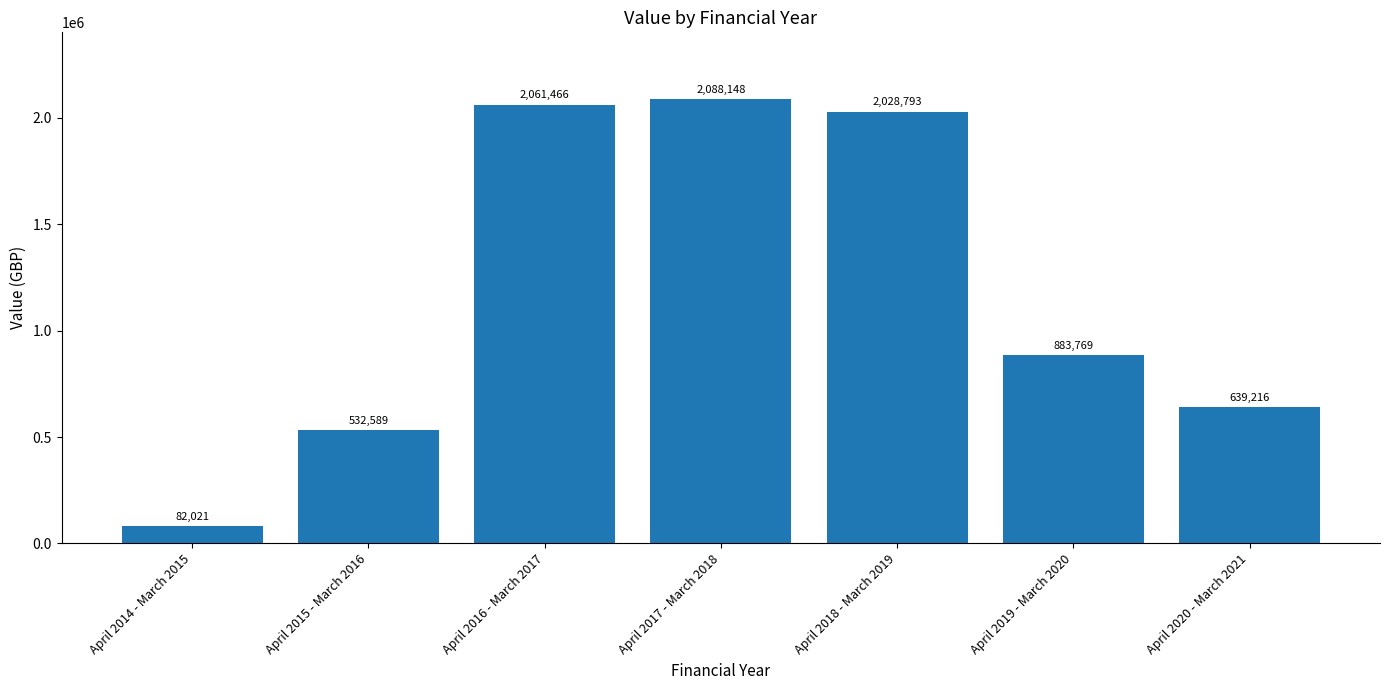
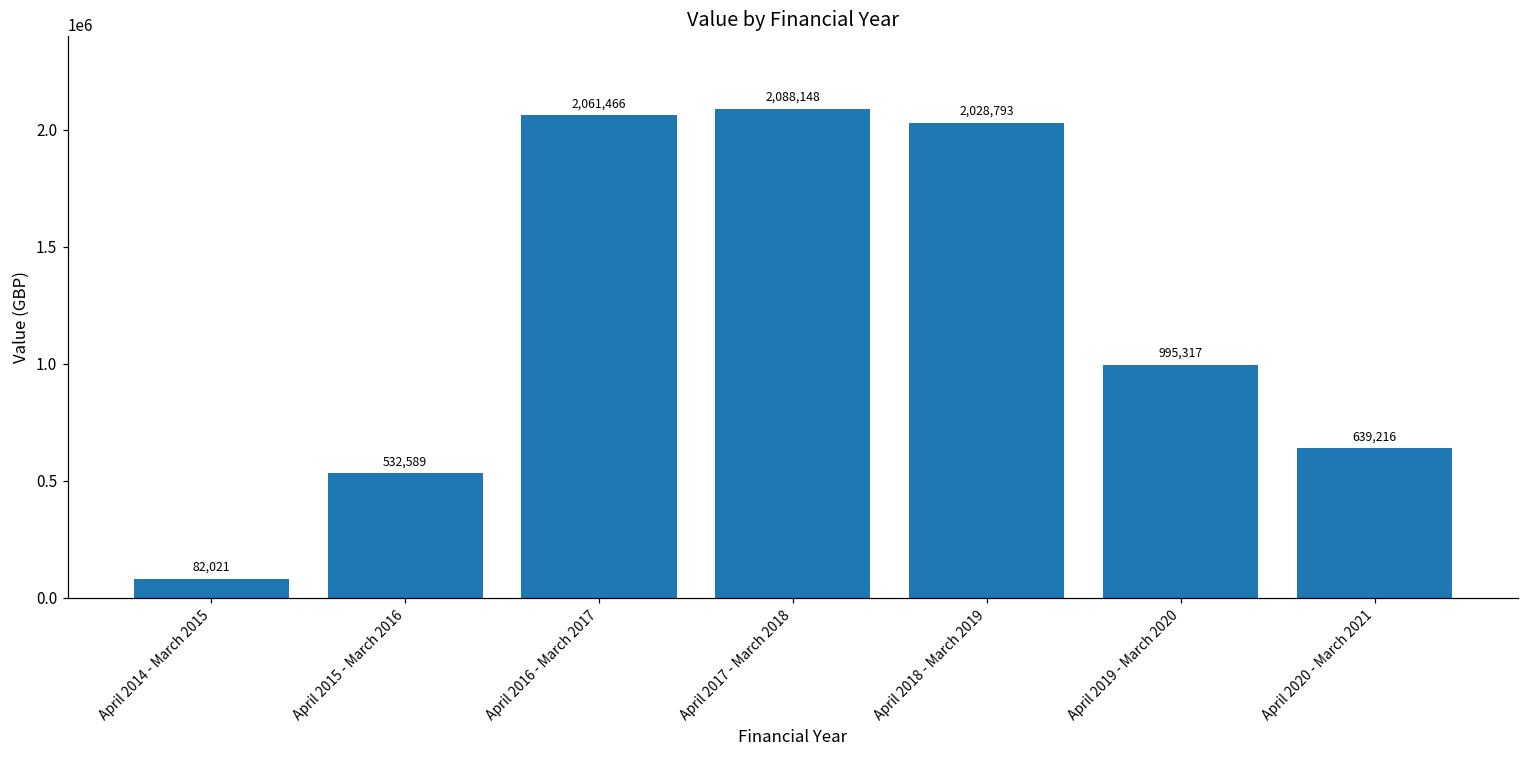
  {
    "April 2014 - March 2015": "82,021",
    "April 2015 - March 2016": "532,589",
    "April 2017 - March 2018": "2,088,148",
-   "April 2019 - March 2020": "883,769",
+   "April 2019 - March 2020": "995,317",
    "April 2020 - March 2021": "639,216"
  }
